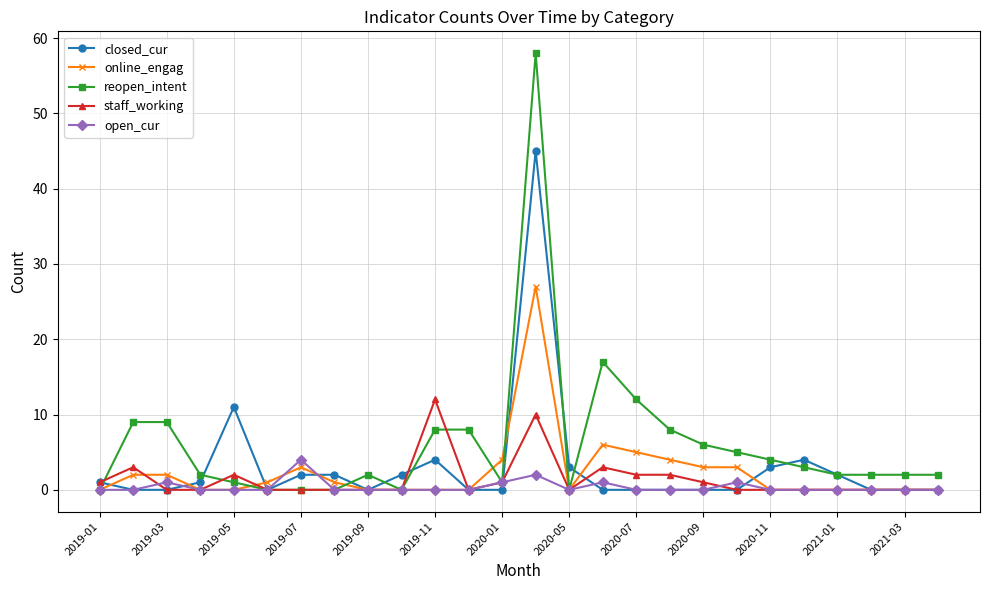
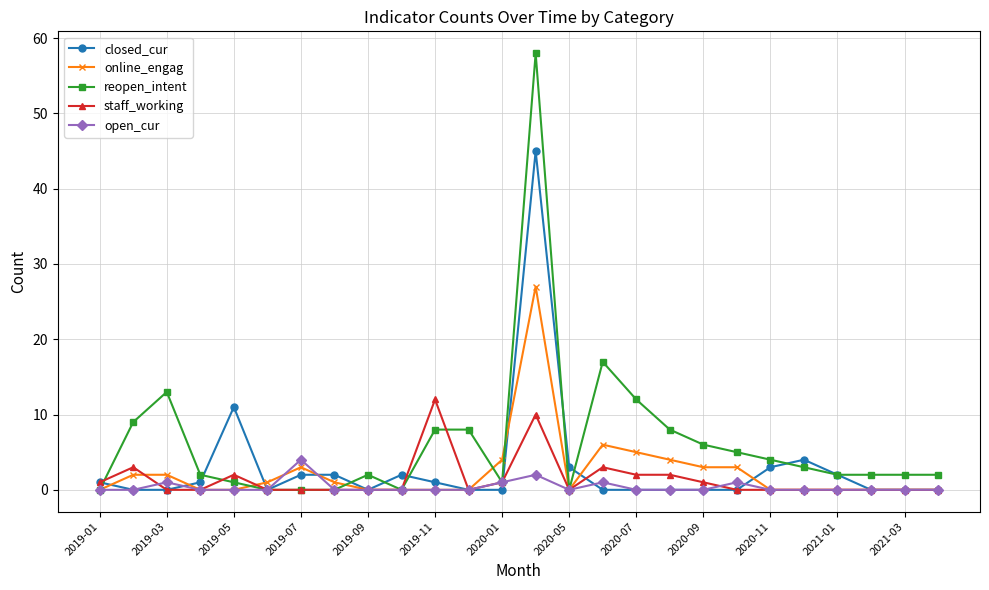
  {
    "closed_cur": {
      "2019-05": 11,
      "2019-07": 2,
-     "2019-11": 4,
+     "2019-11": 1,
      "2020-01": 0,
      "2020-05": 3,
      "2020-11": 3
    },
    "online_engag": {
      "2019-03": 2,
      "2019-07": 3,
      "2020-01": 4,
      "2020-07": 5,
      "2020-09": 3
    },
    "reopen_intent": {
-     "2019-03": 9,
+     "2019-03": 13,
      "2019-05": 1,
      "2019-09": 2,
      "2019-11": 8,
      "2020-07": 12,
      "2020-09": 6,
      "2020-11": 4,
      "2021-03": 2
    },
    "staff_working": {
      "2019-05": 2,
      "2019-11": 12,
      "2020-07": 2,
      "2020-09": 1
    },
    "open_cur": {
      "2019-03": 1,
      "2019-07": 4
    }
  }
